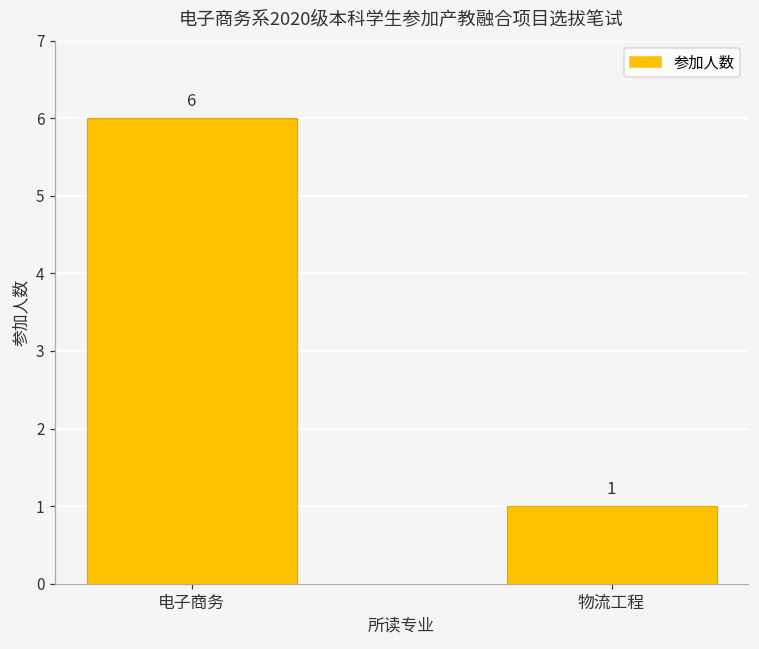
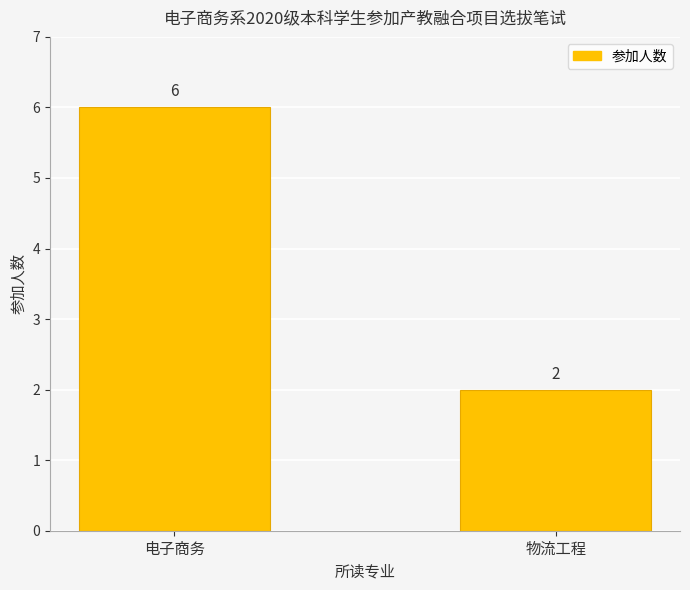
  {
    "电子商务": 6,
-   "物流工程": 1
+   "物流工程": 2
  }
